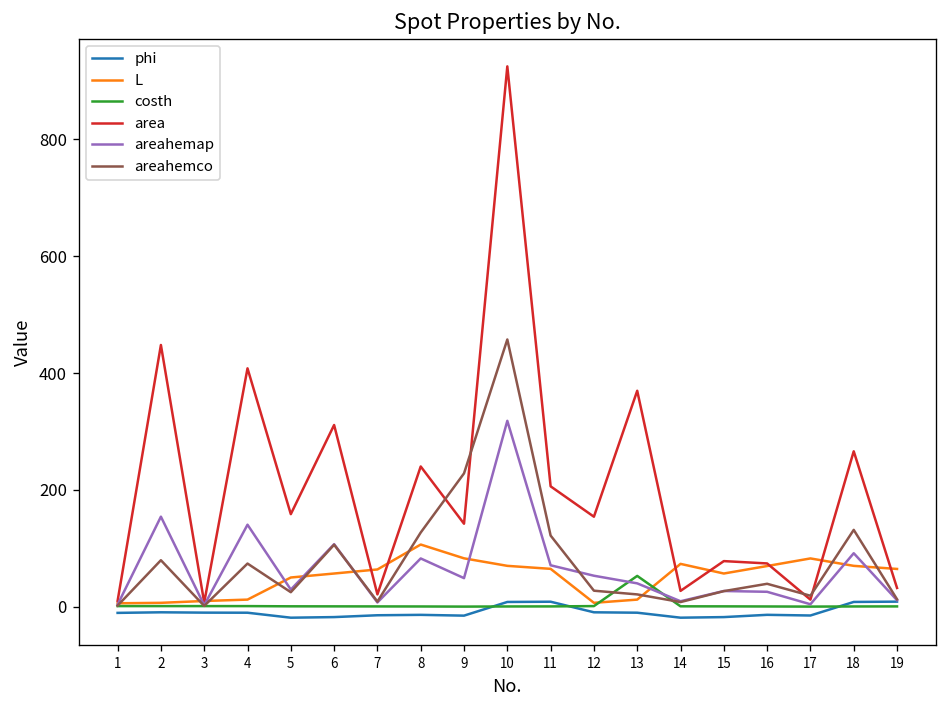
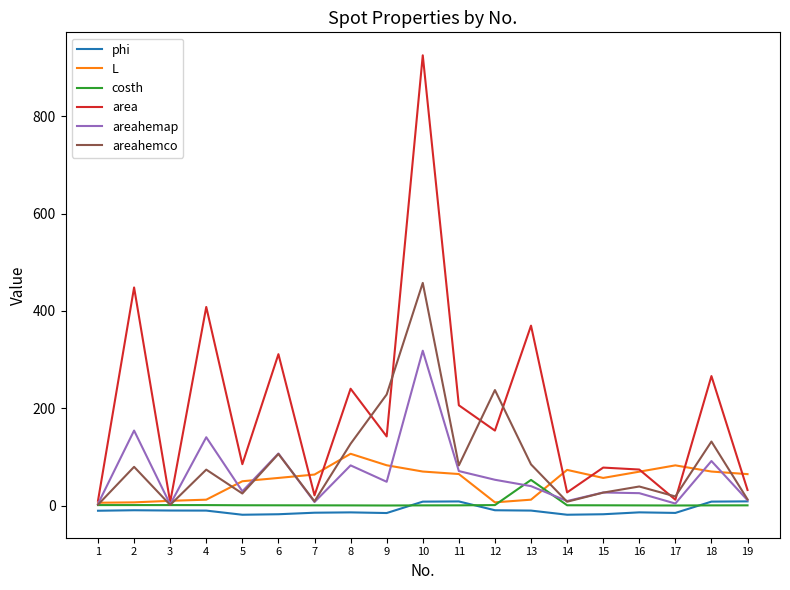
  {
    "phi": {
      "1": -10,
      "2": -10,
      "3": -10,
      "4": -10,
      "5": -20,
      "6": -20,
      "7": -10,
      "8": -10,
      "9": -20,
      "10": 10,
      "11": 10,
      "12": -10,
      "13": -10,
      "14": -20,
      "15": -20,
      "16": -10,
      "17": -20,
      "18": 10
    },
    "L": {
      "2": 10,
      "4": 10,
      "5": 50,
      "6": 60,
      "7": 60,
      "8": 110,
      "9": 80,
      "10": 70,
      "11": 60,
      "12": 10,
      "13": 10,
      "14": 70,
      "15": 60,
      "17": 80,
      "18": 70,
      "19": 60
    },
    "costh": {
      "2": 0,
      "4": 0,
      "5": 0,
      "6": 0,
      "7": 0,
      "8": 0,
      "9": 0,
      "10": 0,
      "11": 0,
      "12": 0,
      "13": 50,
      "14": 0,
      "15": 0,
      "16": 0,
      "18": 0,
      "19": 0
    },
    "area": {
      "2": 450,
      "4": 410,
-     "5": 160,
+     "5": 90,
      "6": 310,
      "7": 20,
      "8": 240,
      "9": 140,
      "10": 930,
      "11": 210,
      "12": 150,
      "13": 370,
      "14": 30,
      "15": 80,
      "17": 10,
      "18": 270,
      "19": 30
    },
    "areahemap": {
      "2": 150,
      "4": 140,
      "8": 80,
      "9": 50,
      "10": 320,
      "11": 70,
      "12": 50,
      "13": 40,
      "16": 30,
      "18": 90
    },
    "areahemco": {
      "2": 80,
      "4": 70,
      "8": 130,
      "9": 230,
      "10": 460,
-     "11": 120,
-     "12": 30,
-     "13": 20,
+     "11": 80,
+     "12": 240,
+     "13": 80,
      "16": 40,
      "17": 20,
      "18": 130
    }
  }
